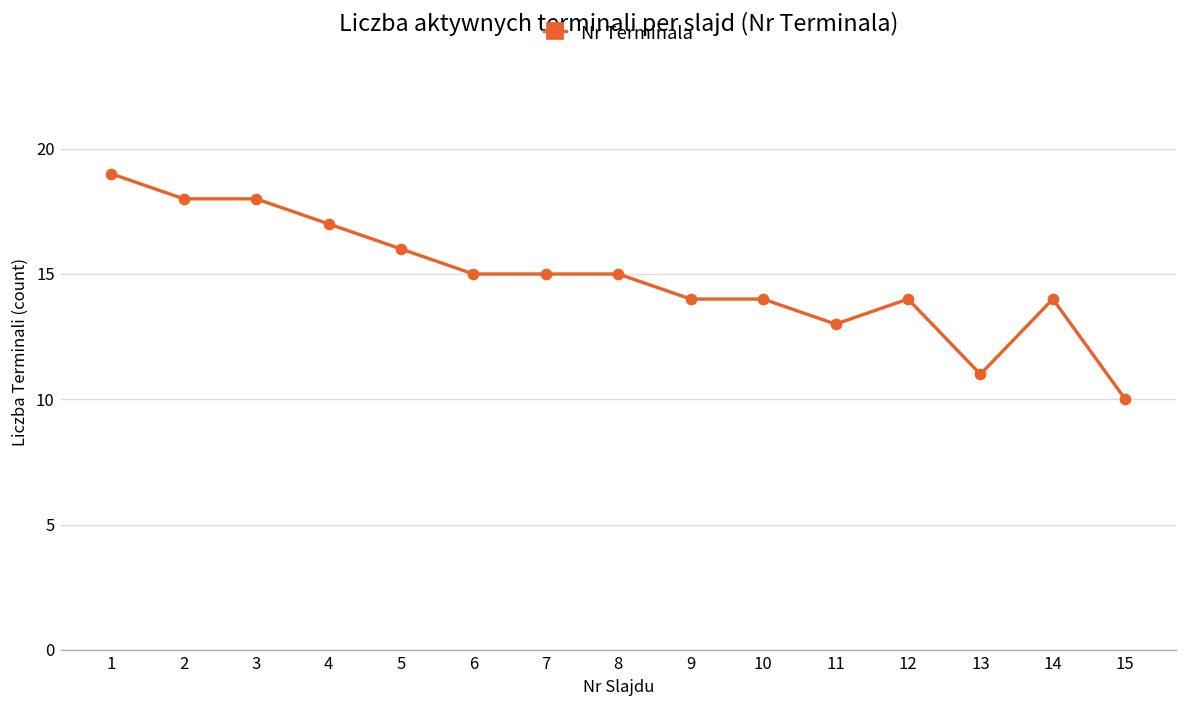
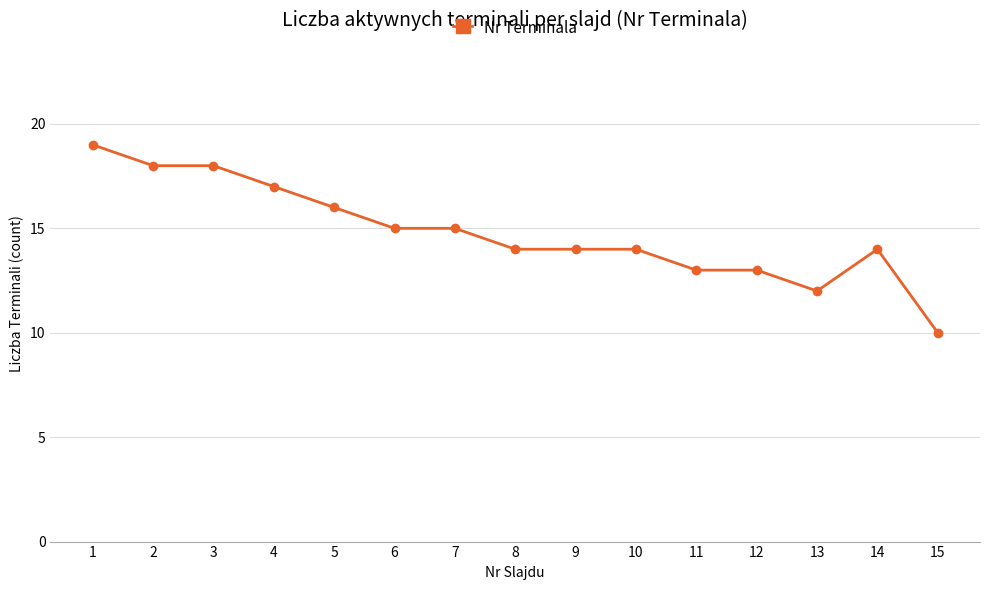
  {
    "1": 19,
    "2": 18,
    "3": 18,
    "4": 17,
    "5": 16,
    "6": 15,
    "7": 15,
-   "8": 15,
+   "8": 14,
    "9": 14,
    "10": 14,
    "11": 13,
-   "12": 14,
-   "13": 11,
+   "12": 13,
+   "13": 12,
    "14": 14,
    "15": 10
  }
